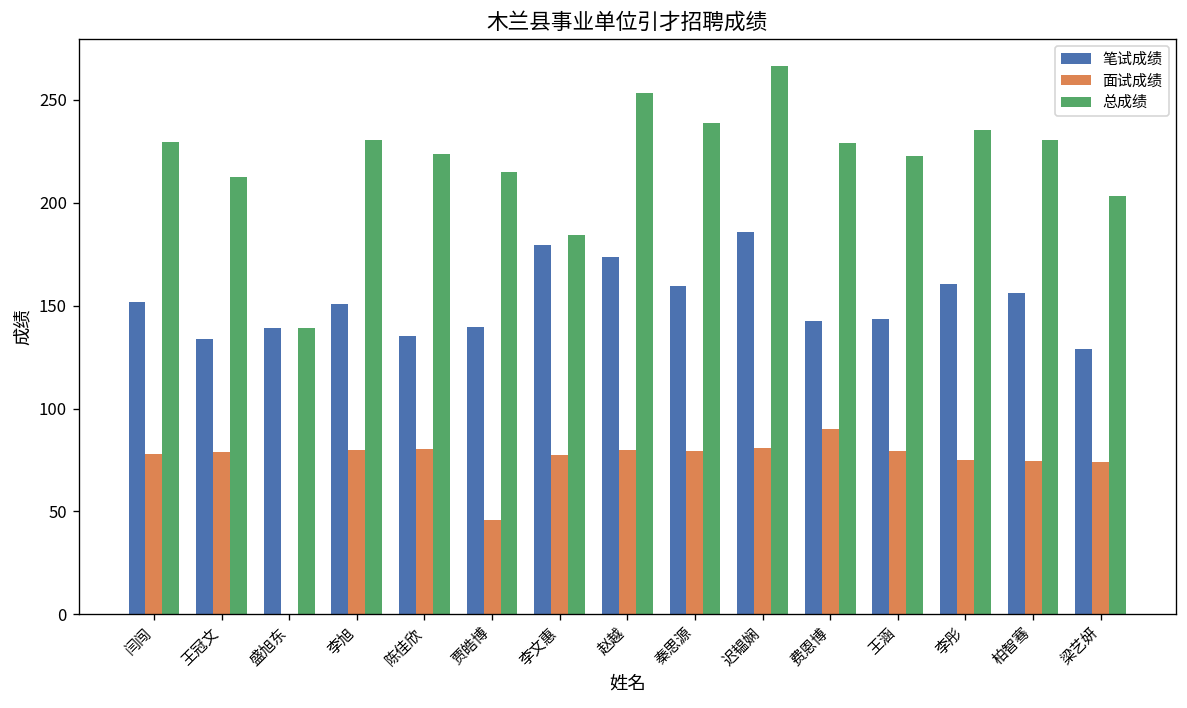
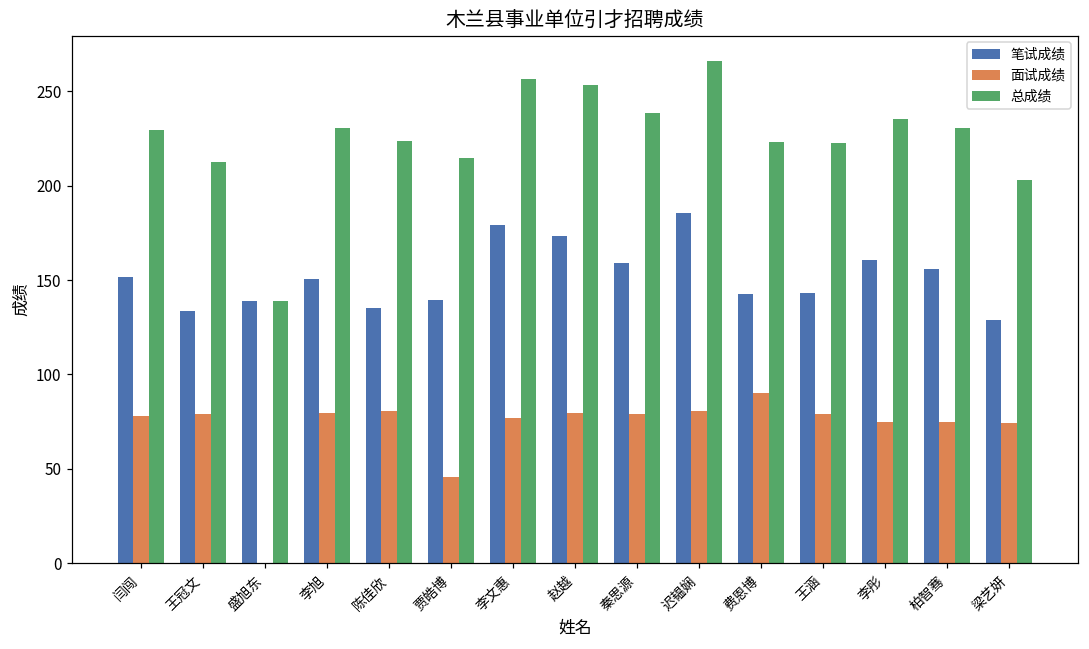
  {
    "笔试成绩": {
      "闫闯": 152,
      "王冠文": 134,
      "盛旭东": 139,
      "李旭": 151,
      "陈佳欣": 135,
      "贾皓博": 140,
      "李文惠": 179,
      "赵越": 174,
      "秦思源": 159,
      "迟韫娴": 186,
      "费恩博": 142,
      "王涵": 143,
      "李彤": 160,
      "柏智骞": 156,
      "梁艺妍": 129
    },
    "面试成绩": {
      "闫闯": 78,
      "王冠文": 79,
      "盛旭东": 0,
      "李旭": 80,
      "陈佳欣": 80,
      "贾皓博": 46,
      "李文惠": 77,
      "赵越": 80,
      "秦思源": 79,
      "迟韫娴": 81,
      "费恩博": 90,
      "王涵": 79,
      "李彤": 75,
      "柏智骞": 75,
      "梁艺妍": 74
    },
    "总成绩": {
      "闫闯": 230,
      "王冠文": 213,
      "盛旭东": 139,
      "李旭": 231,
      "陈佳欣": 224,
      "贾皓博": 215,
-     "李文惠": 184,
+     "李文惠": 256,
      "赵越": 253,
      "秦思源": 239,
      "迟韫娴": 266,
-     "费恩博": 229,
+     "费恩博": 223,
      "王涵": 222,
      "李彤": 235,
      "柏智骞": 231,
      "梁艺妍": 203
    }
  }
